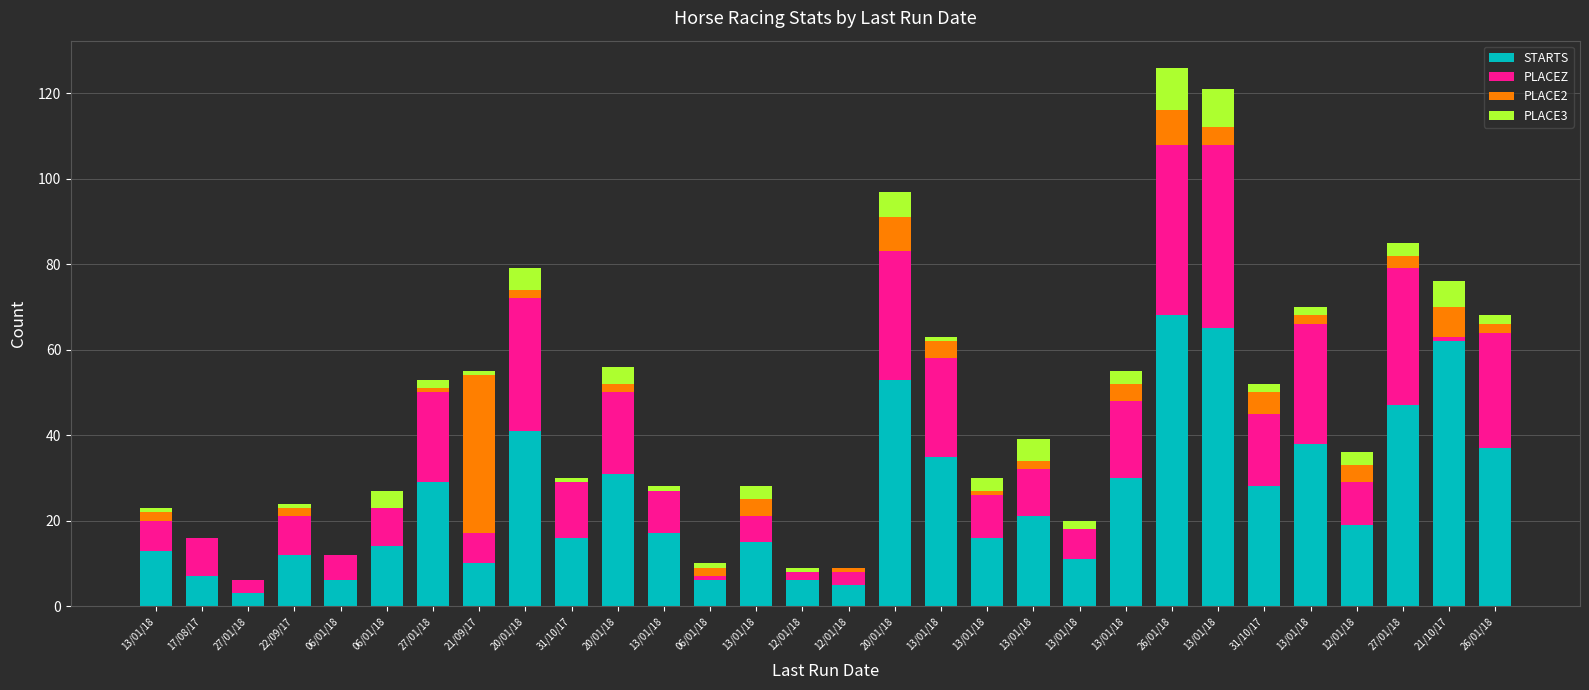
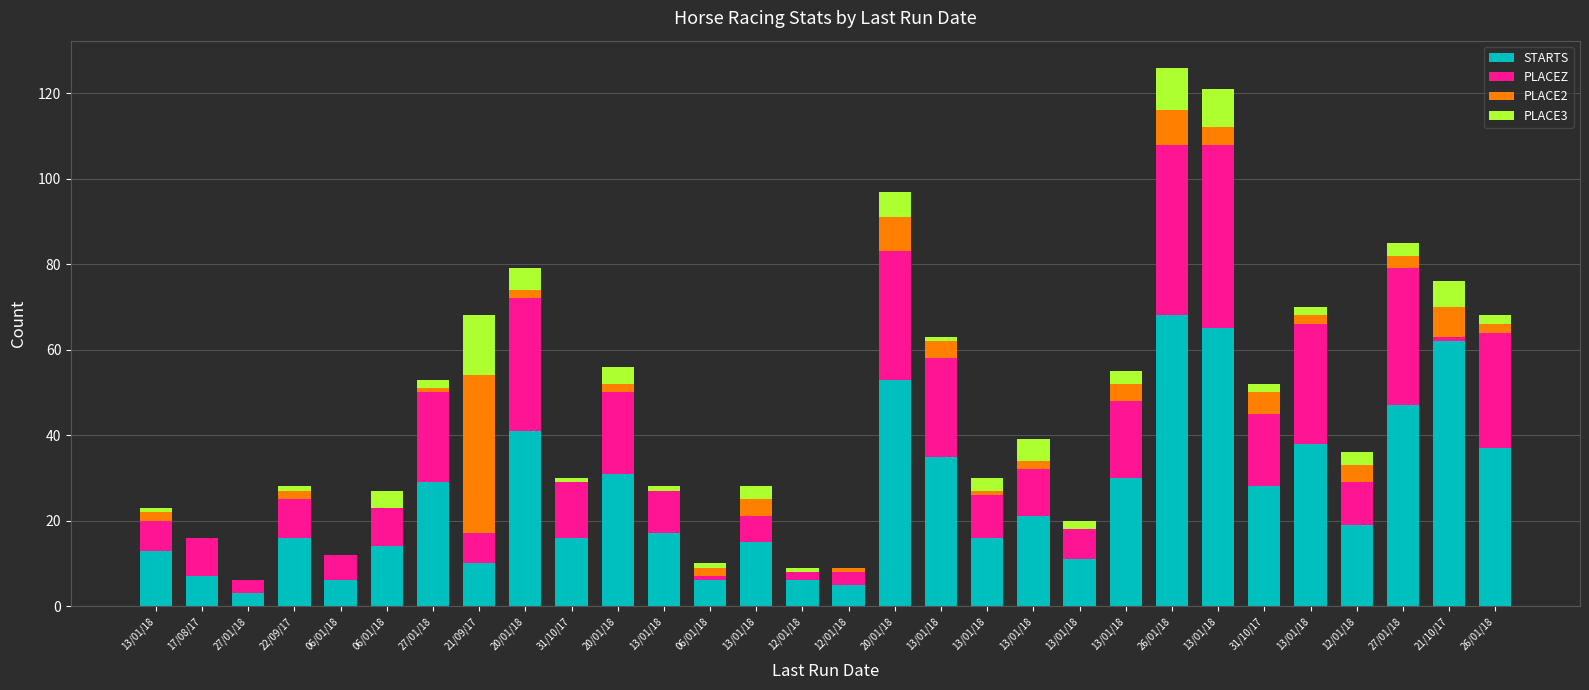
  {
    "STARTS": {
      "17/08/17": 7,
-     "22/09/17": 12,
+     "22/09/17": 16,
      "21/09/17": 10,
      "21/10/17": 62
    },
    "PLACEZ": {
      "17/08/17": 9,
      "22/09/17": 9,
      "21/09/17": 7,
      "21/10/17": 1
    },
    "PLACE2": {
      "17/08/17": 0,
      "22/09/17": 2,
      "21/09/17": 37,
      "21/10/17": 7
    },
    "PLACE3": {
      "17/08/17": 0,
      "22/09/17": 1,
-     "21/09/17": 1,
+     "21/09/17": 14,
      "21/10/17": 6
    }
  }
